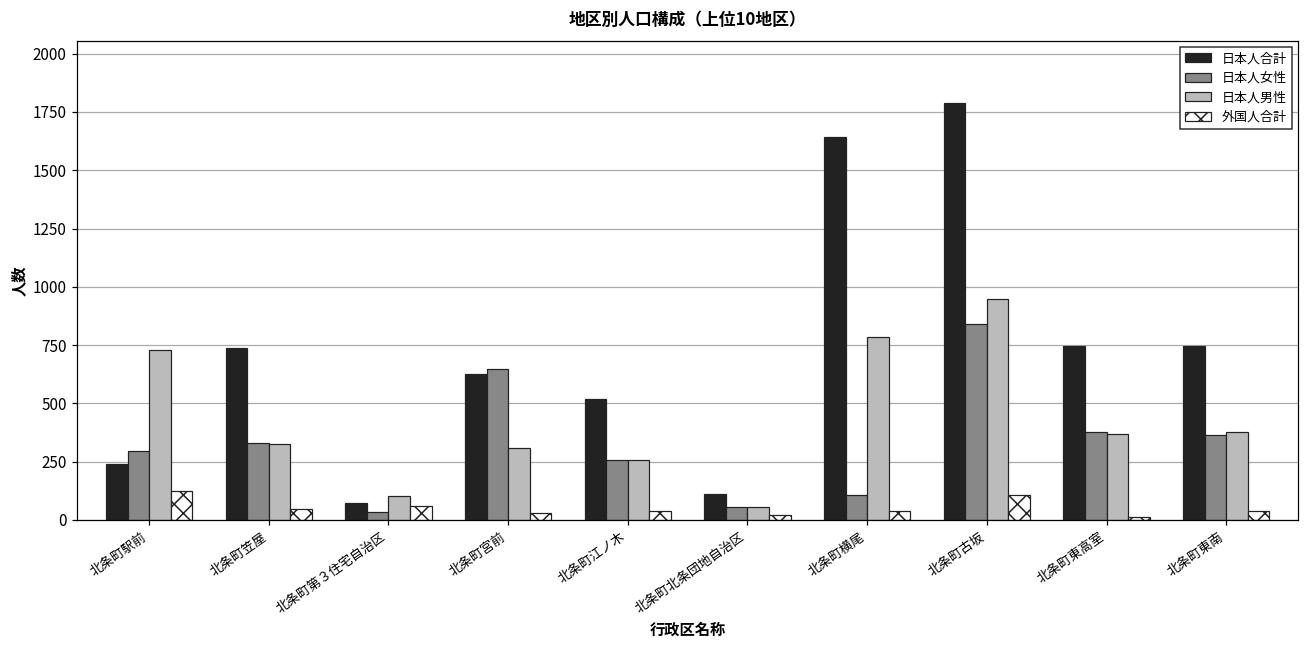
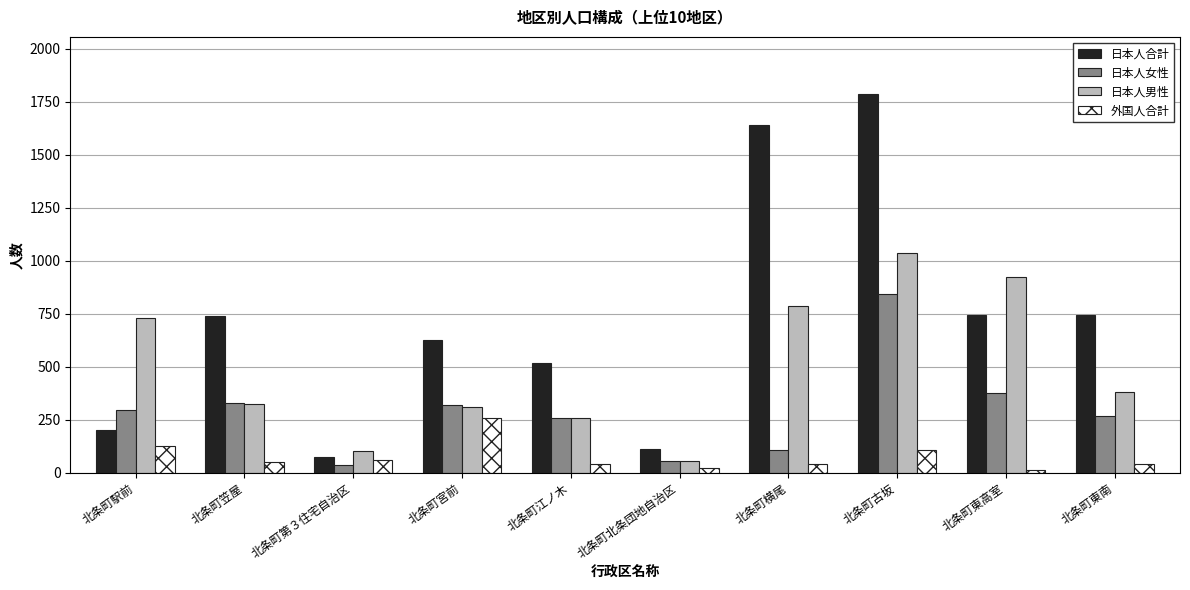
  {
    "日本人合計": {
-     "北条町駅前": 240,
+     "北条町駅前": 200,
      "北条町笠屋": 740,
      "北条町第３住宅自治区": 70,
      "北条町宮前": 630,
      "北条町江ノ木": 520,
      "北条町北条団地自治区": 110,
      "北条町横尾": 1640,
      "北条町古坂": 1790,
      "北条町東高室": 750,
      "北条町東南": 750
    },
    "日本人女性": {
      "北条町駅前": 300,
      "北条町笠屋": 330,
      "北条町第３住宅自治区": 40,
-     "北条町宮前": 650,
+     "北条町宮前": 320,
      "北条町江ノ木": 260,
      "北条町北条団地自治区": 60,
      "北条町横尾": 110,
      "北条町古坂": 840,
      "北条町東高室": 380,
-     "北条町東南": 370
+     "北条町東南": 270
    },
    "日本人男性": {
      "北条町駅前": 730,
      "北条町笠屋": 320,
      "北条町第３住宅自治区": 100,
      "北条町宮前": 310,
      "北条町江ノ木": 260,
      "北条町北条団地自治区": 50,
      "北条町横尾": 790,
-     "北条町古坂": 950,
-     "北条町東高室": 370,
+     "北条町古坂": 1040,
+     "北条町東高室": 920,
      "北条町東南": 380
    },
    "外国人合計": {
      "北条町駅前": 130,
      "北条町笠屋": 50,
      "北条町第３住宅自治区": 60,
-     "北条町宮前": 30,
+     "北条町宮前": 260,
      "北条町江ノ木": 40,
      "北条町北条団地自治区": 20,
      "北条町横尾": 40,
      "北条町古坂": 110,
      "北条町東南": 40
    }
  }
